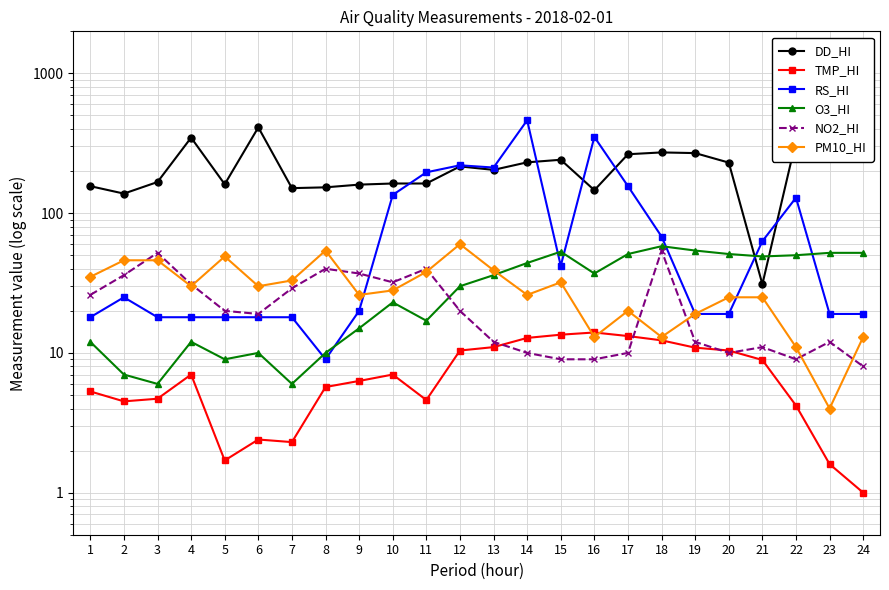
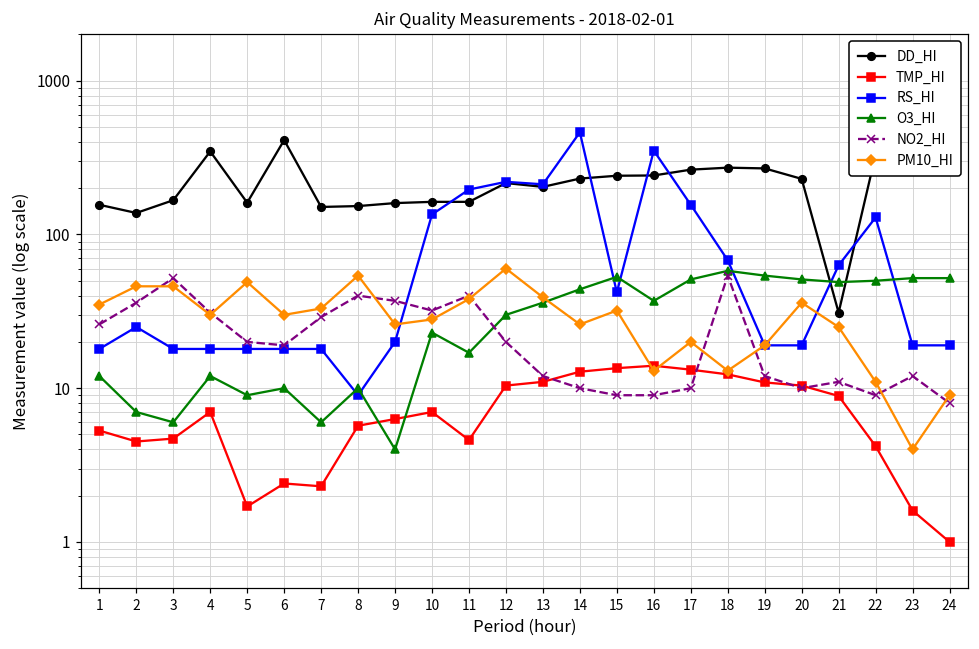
  {
    "DD_HI": {
      "1": 160,
      "2": 140,
      "3": 170,
      "4": 350,
      "5": 160,
      "6": 410,
      "7": 150,
      "8": 150,
      "9": 160,
      "10": 160,
      "11": 160,
      "14": 230,
      "15": 240,
-     "16": 150,
+     "16": 240,
      "17": 260,
      "18": 270,
      "19": 270,
      "20": 230,
      "21": 31
    },
    "TMP_HI": {
      "1": 5.3,
      "2": 4.5,
      "3": 4.7,
      "4": 7,
      "5": 1.7,
      "6": 2.4,
      "7": 2.3,
      "8": 5.7,
      "9": 6,
      "10": 7,
      "11": 4.6,
      "12": 10,
      "13": 11,
      "14": 13,
      "15": 14,
      "16": 14,
      "17": 13,
      "18": 12,
      "19": 11,
      "21": 9,
      "22": 4.2,
      "23": 1.6,
      "24": 1
    },
    "RS_HI": {
      "1": 18,
      "2": 25,
      "3": 18,
      "4": 18,
      "5": 18,
      "6": 18,
      "7": 18,
      "8": 9,
      "9": 20,
      "10": 140,
      "11": 200,
      "14": 460,
      "15": 42,
      "16": 350,
      "17": 160,
      "18": 70,
      "20": 19,
      "21": 60,
      "22": 130,
      "23": 19,
      "24": 19
    },
    "O3_HI": {
      "1": 12,
      "2": 7,
      "3": 6,
      "4": 12,
      "5": 9,
      "6": 10,
      "7": 6,
      "8": 10,
-     "9": 15,
+     "9": 4,
      "10": 23,
      "11": 17,
      "12": 30,
      "13": 36,
      "14": 44,
      "15": 53,
      "16": 37,
      "17": 51,
      "18": 58,
      "19": 54,
      "20": 51,
      "21": 49,
      "22": 50,
      "23": 52,
      "24": 52
    },
    "NO2_HI": {
      "1": 26,
      "2": 36,
      "3": 52,
      "5": 20,
      "6": 19,
      "7": 29,
      "8": 40,
      "9": 37,
      "10": 32,
      "11": 40,
      "12": 20,
      "13": 12,
      "14": 10,
      "15": 9,
      "16": 9,
      "17": 10,
      "18": 54,
      "19": 12,
      "21": 11,
      "22": 9,
      "23": 12,
      "24": 8
    },
    "PM10_HI": {
      "1": 35,
      "2": 46,
      "3": 46,
      "5": 49,
      "6": 30,
      "7": 33,
      "8": 54,
      "9": 26,
      "10": 28,
      "11": 38,
      "12": 60,
      "13": 39,
      "14": 26,
      "15": 32,
      "16": 13,
      "17": 20,
      "18": 13,
-     "20": 25,
+     "20": 36,
      "21": 25,
      "22": 11,
      "23": 4,
-     "24": 13
+     "24": 9
    }
  }
